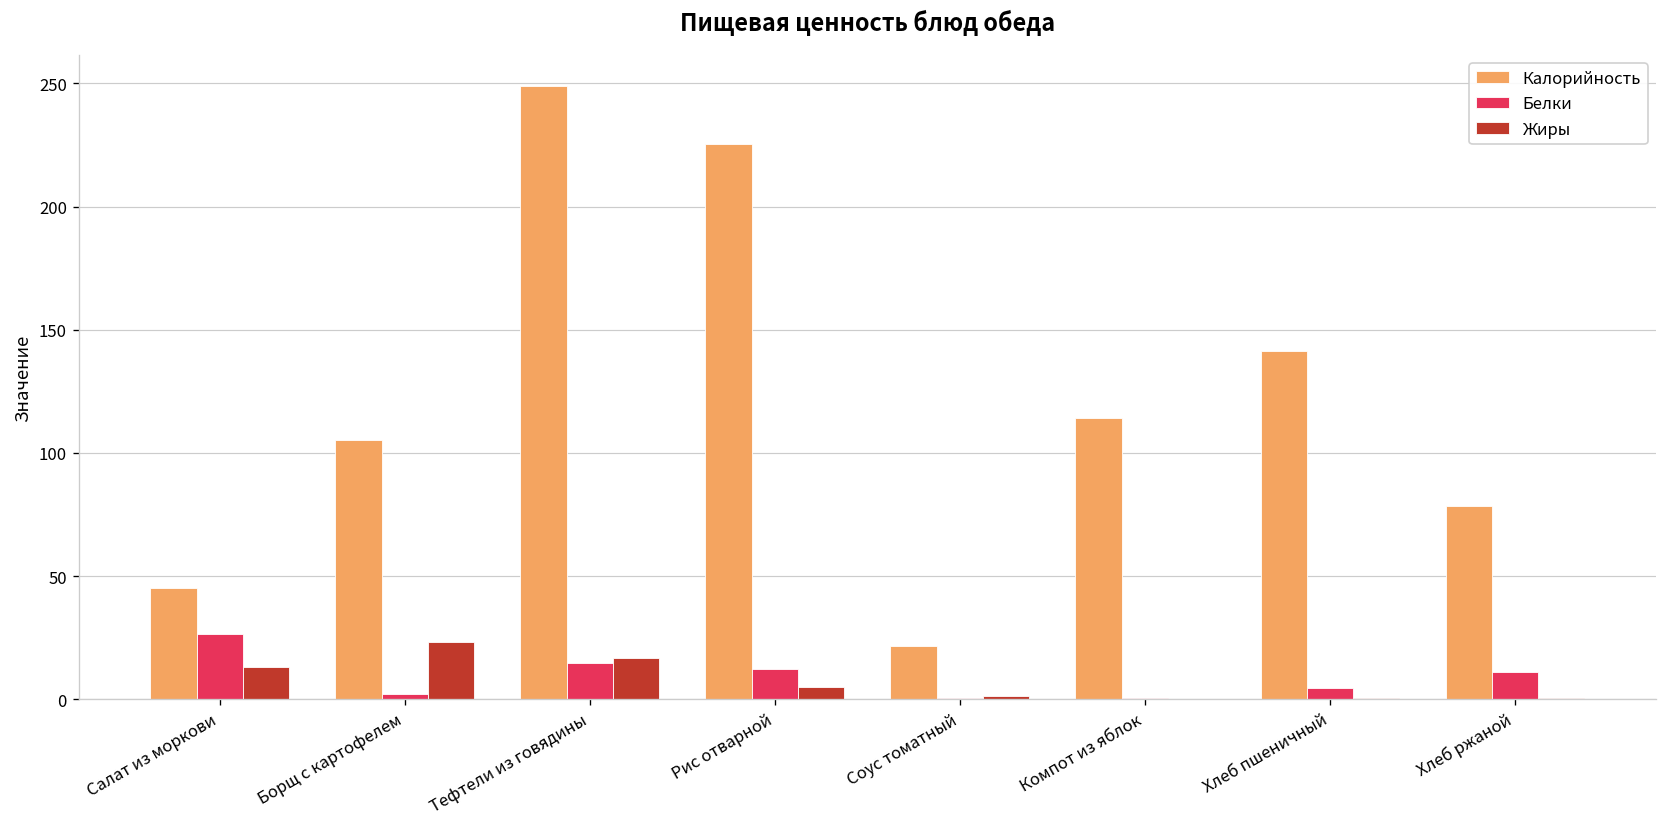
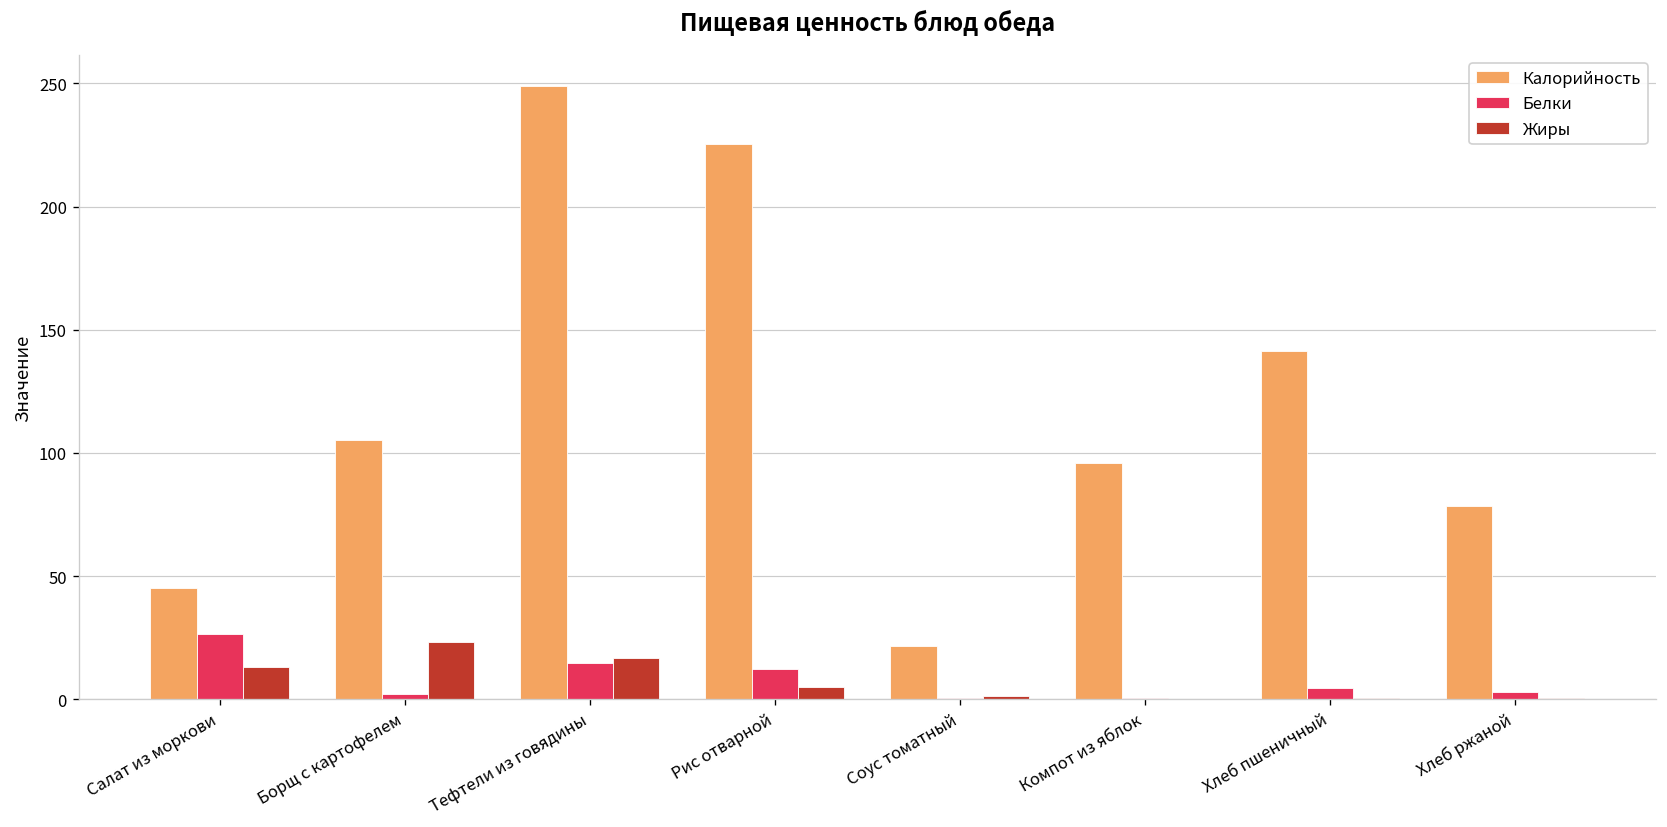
  {
    "Калорийность": {
      "Салат из моркови": 45,
      "Борщ с картофелем": 105,
      "Тефтели из говядины": 249,
      "Рис отварной": 225,
      "Соус томатный": 22,
-     "Компот из яблок": 114,
+     "Компот из яблок": 96,
      "Хлеб пшеничный": 141,
      "Хлеб ржаной": 78
    },
    "Белки": {
      "Салат из моркови": 27,
      "Борщ с картофелем": 2,
      "Тефтели из говядины": 15,
      "Рис отварной": 13,
      "Хлеб пшеничный": 5,
-     "Хлеб ржаной": 11
+     "Хлеб ржаной": 3
    },
    "Жиры": {
      "Салат из моркови": 13,
      "Борщ с картофелем": 23,
      "Тефтели из говядины": 17,
      "Рис отварной": 5
    }
  }
